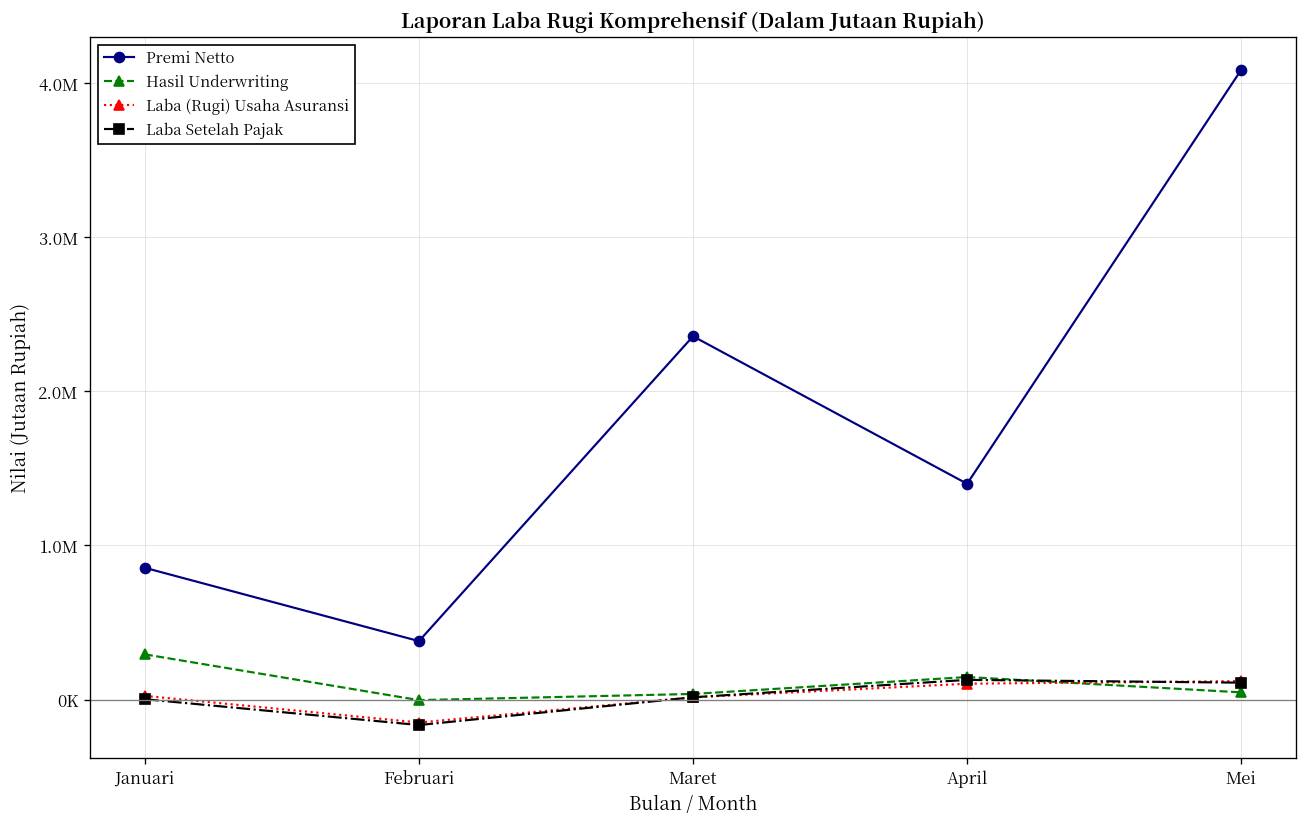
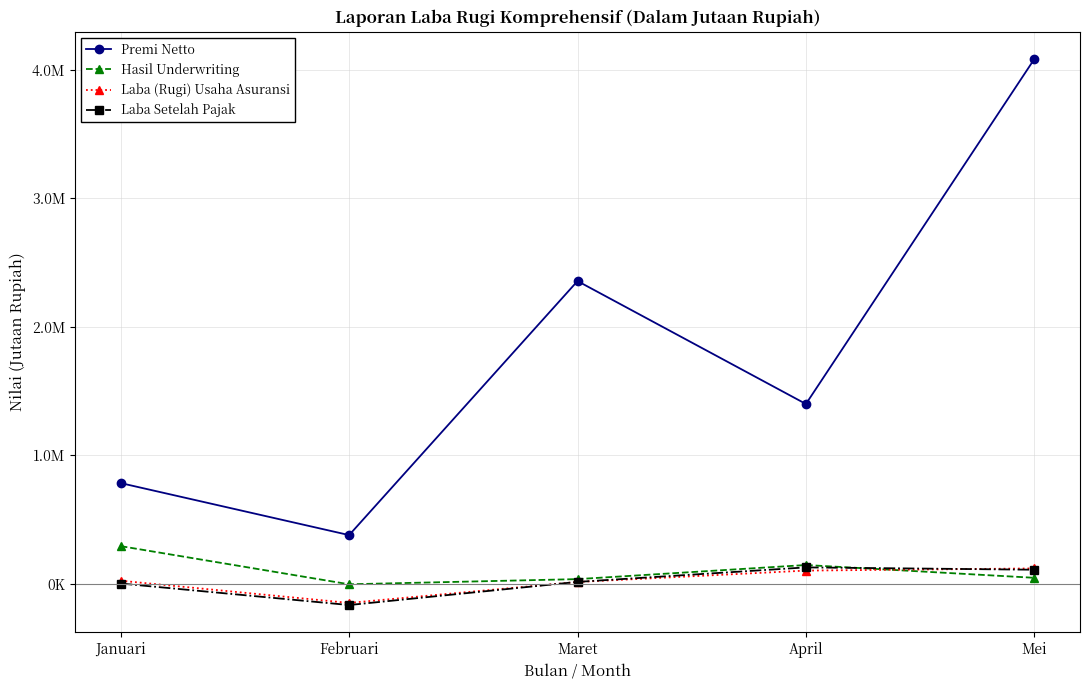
  {
    "Premi Netto": {
-     "Januari": 850000,
+     "Januari": 780000,
      "Februari": 380000,
      "Maret": 2360000,
      "April": 1400000,
      "Mei": 4080000
    },
    "Hasil Underwriting": {
      "Januari": 290000,
      "Februari": 0,
      "Maret": 40000,
      "Mei": 50000
    },
    "Laba (Rugi) Usaha Asuransi": {
      "Januari": 20000,
      "April": 100000
    },
    "Laba Setelah Pajak": {
      "Januari": 0
    }
  }
